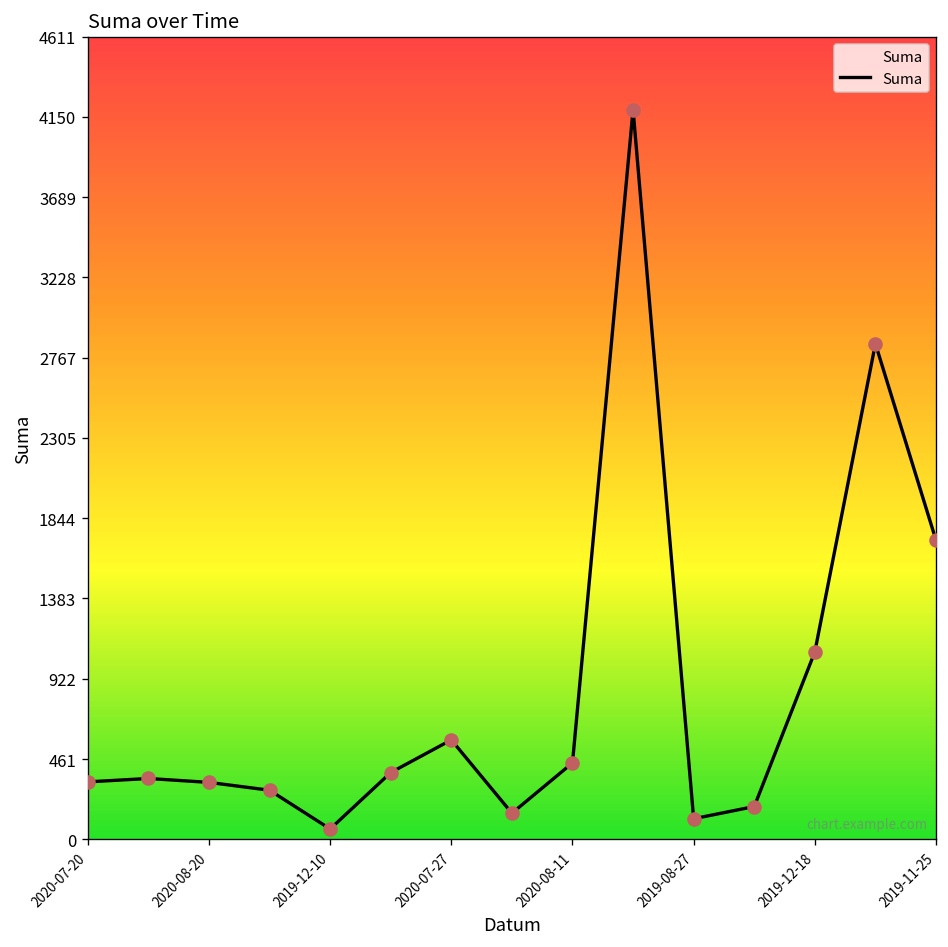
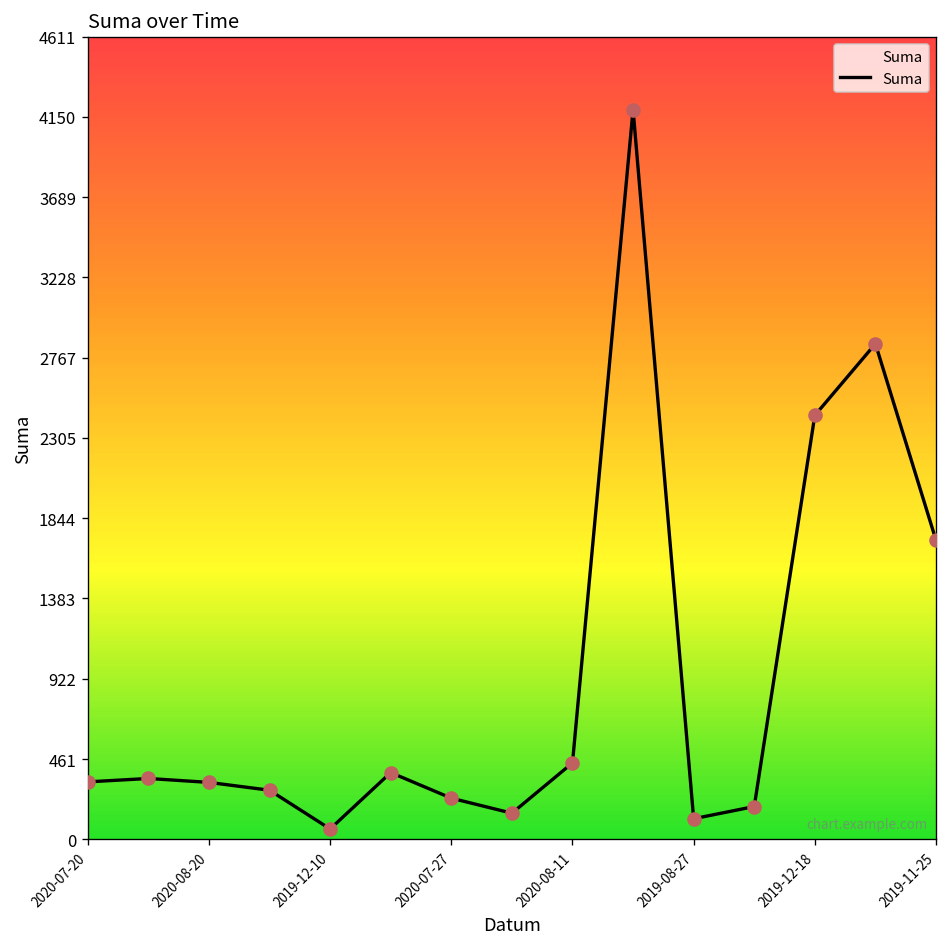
  {
    "2020-07-20": 330,
    "2019-12-10": 60,
-   "2020-07-27": 570,
+   "2020-07-27": 240,
    "2019-08-27": 120,
-   "2019-12-18": 1080
+   "2019-12-18": 2440
  }
